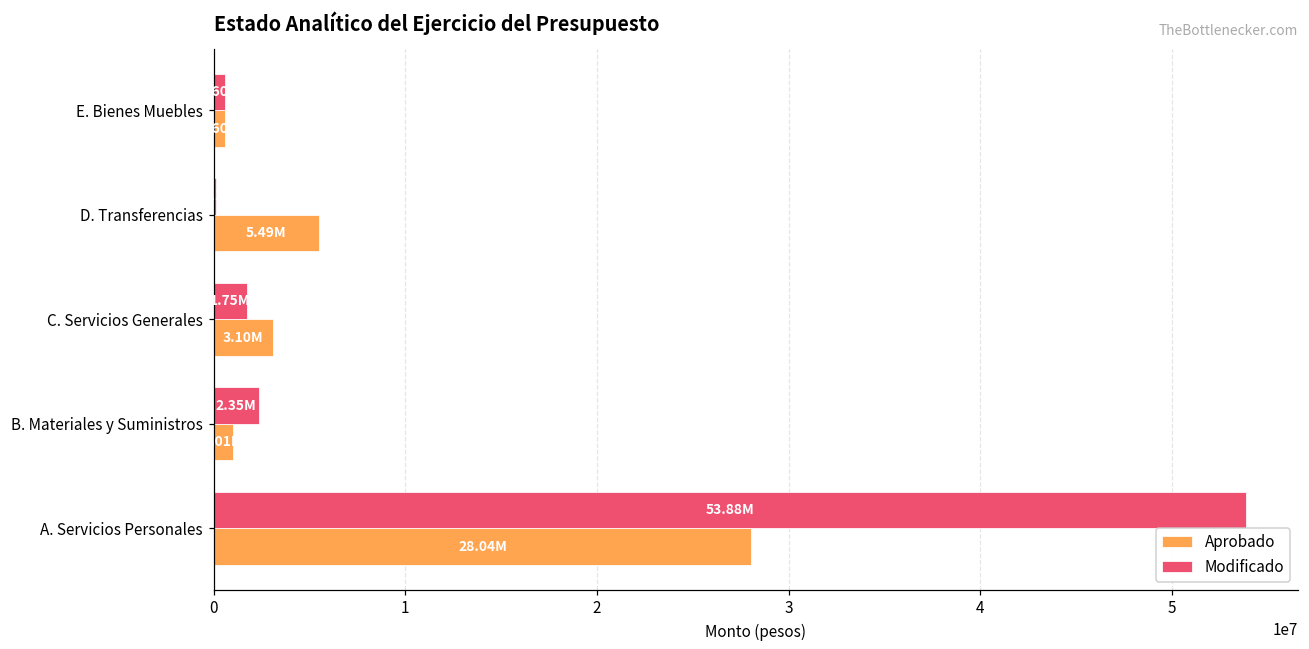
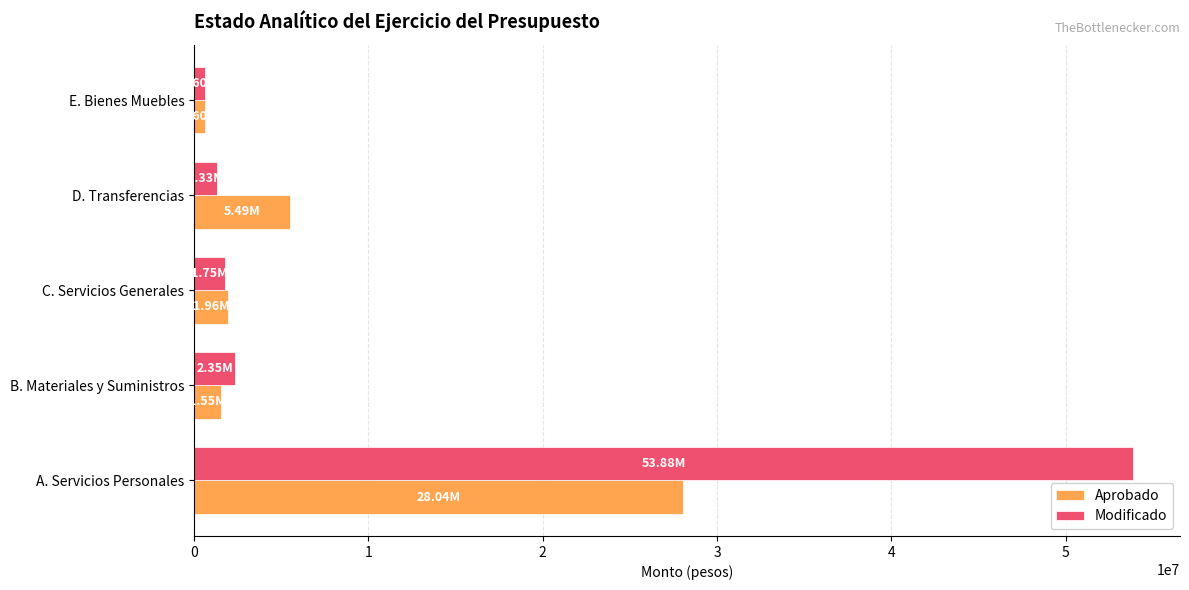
  {
    "Aprobado": {
      "D. Transferencias": "5.49M",
-     "C. Servicios Generales": "3.10M",
-     "B. Materiales y Suministros": "1000000",
+     "C. Servicios Generales": "1.96M",
+     "B. Materiales y Suministros": "1600000",
      "A. Servicios Personales": "28.04M"
    },
    "Modificado": {
      "E. Bienes Muebles": "600000",
-     "D. Transferencias": "100000"
+     "D. Transferencias": "1300000"
    }
  }
